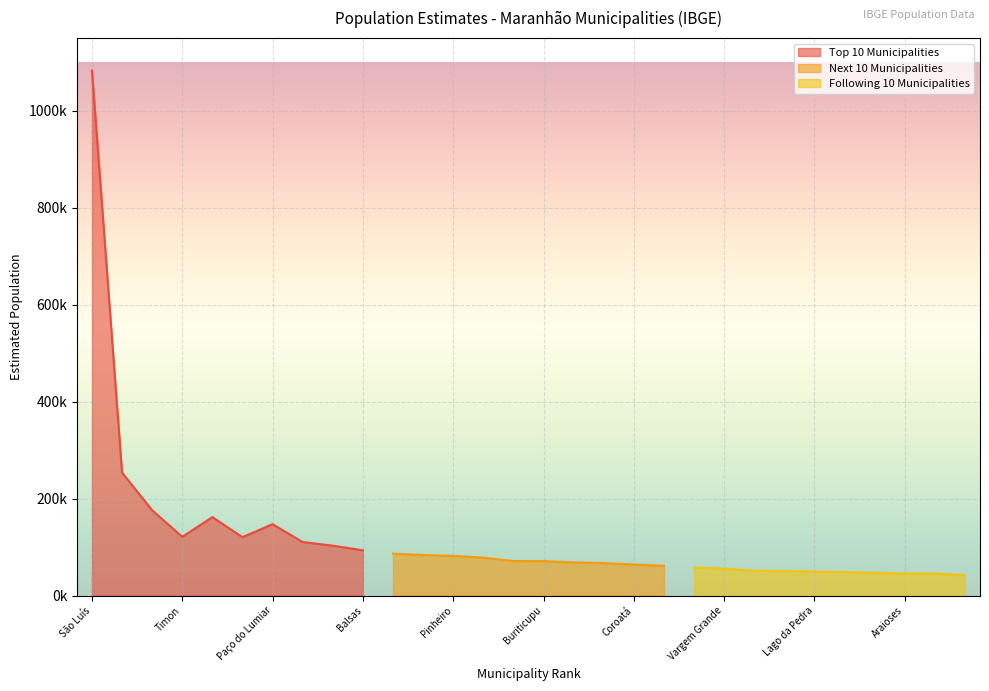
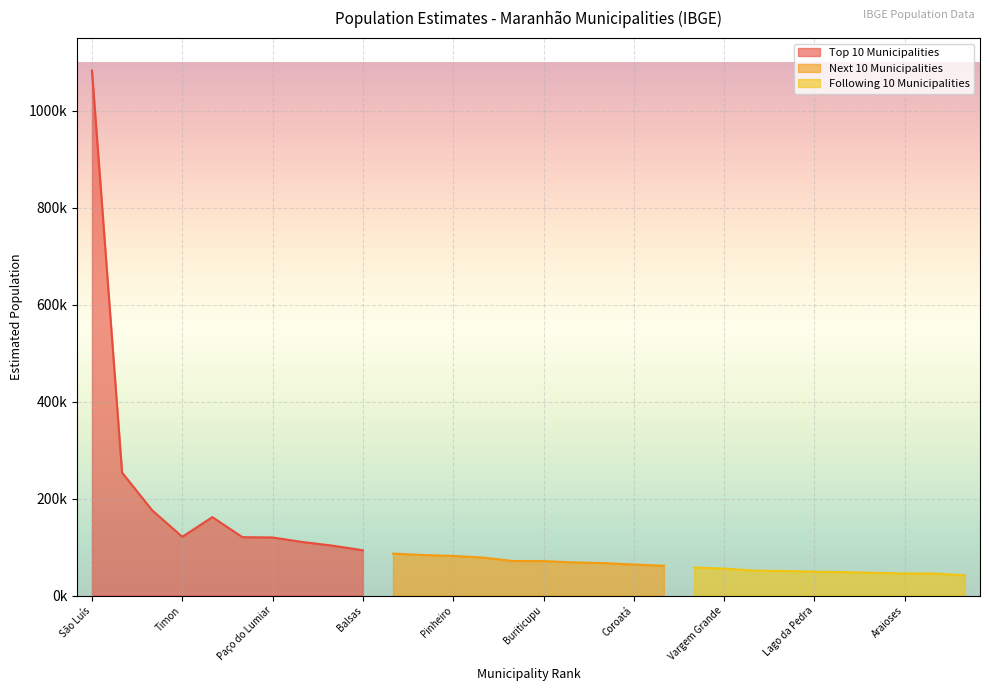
  {
    "Top 10 Municipalities": {
      "São Luís": 1080000,
      "Timon": 120000,
-     "Paço do Lumiar": 150000,
+     "Paço do Lumiar": 120000,
      "Balsas": 90000
    }
  }
